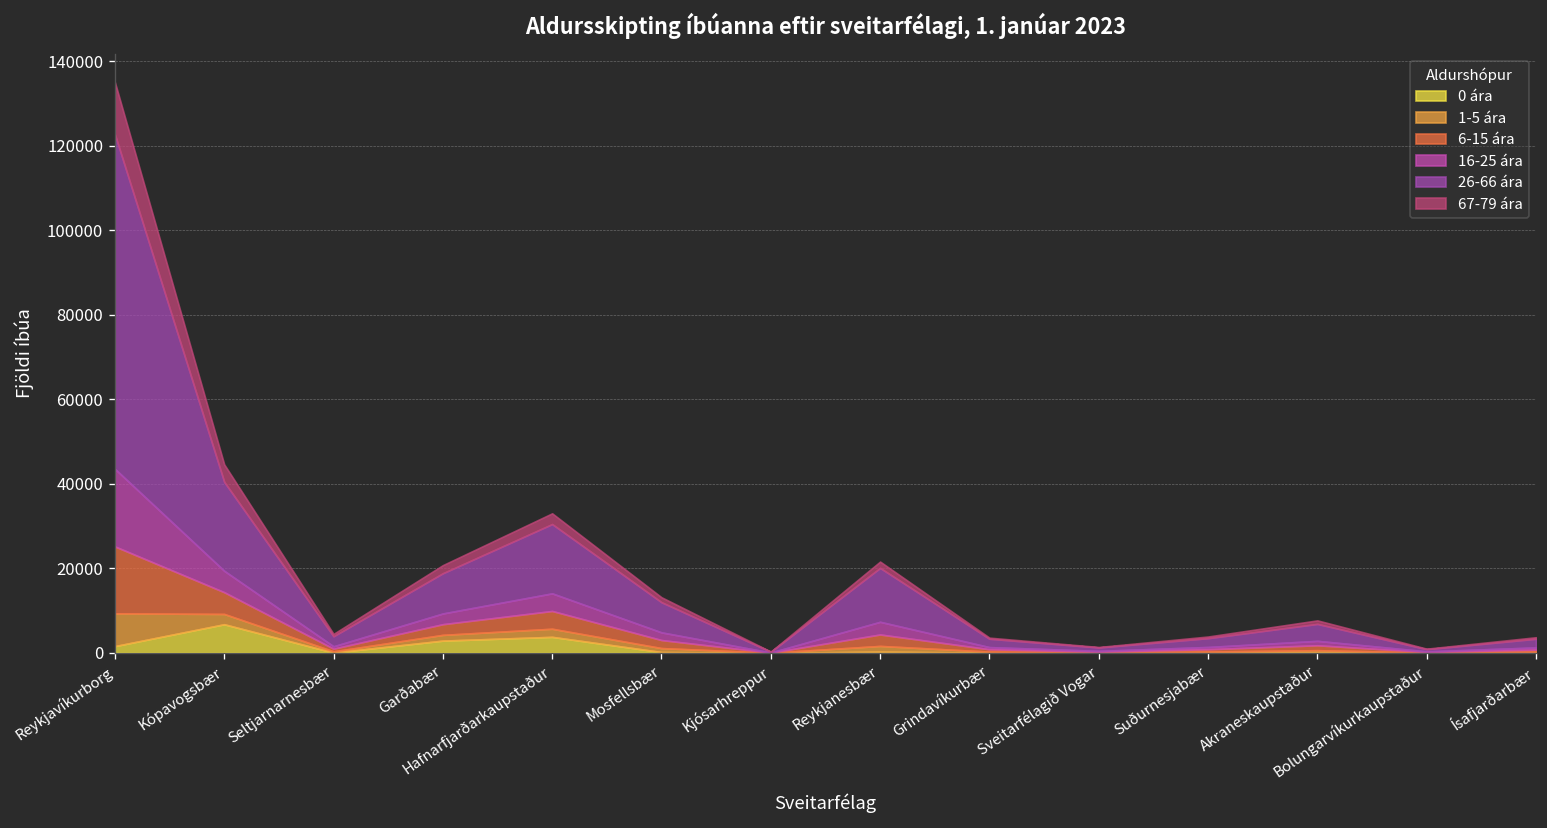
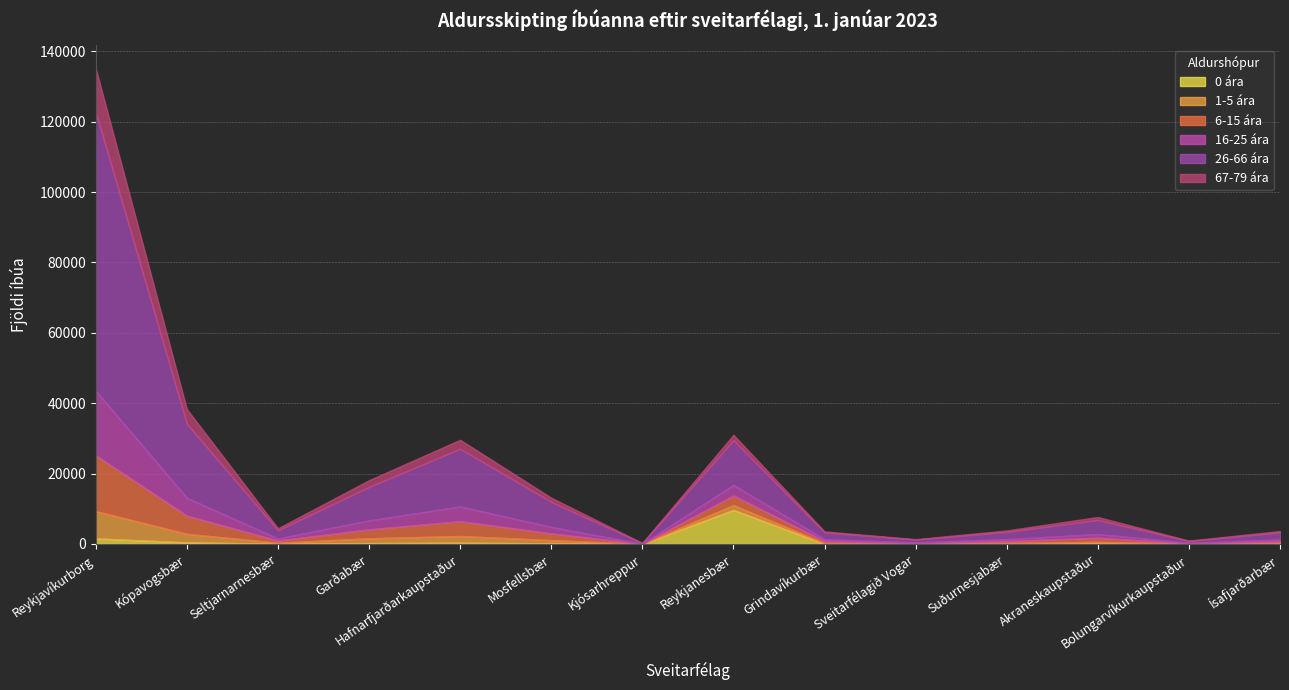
  {
    "0 ára": {
      "Reykjavíkurborg": 2000,
-     "Kópavogsbær": 7000,
-     "Garðabær": 3000,
-     "Hafnarfjarðarkaupstaður": 4000,
-     "Reykjanesbær": 0
+     "Kópavogsbær": 0,
+     "Garðabær": 0,
+     "Hafnarfjarðarkaupstaður": 0,
+     "Reykjanesbær": 10000
    }
  }
